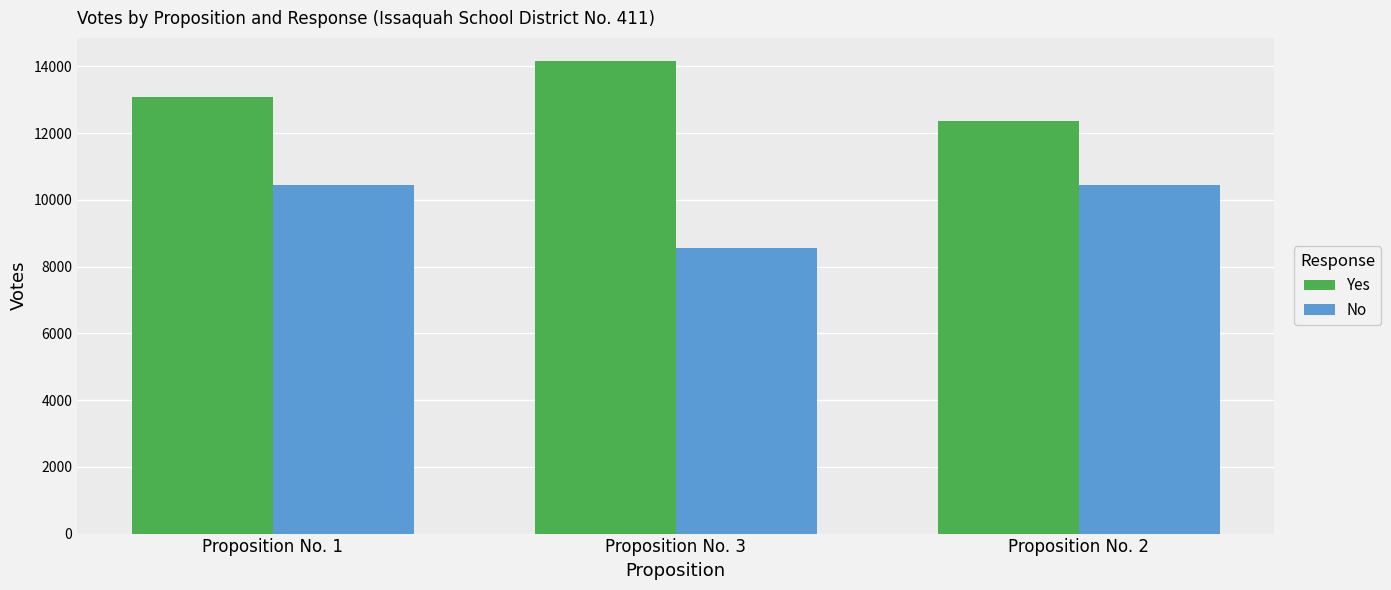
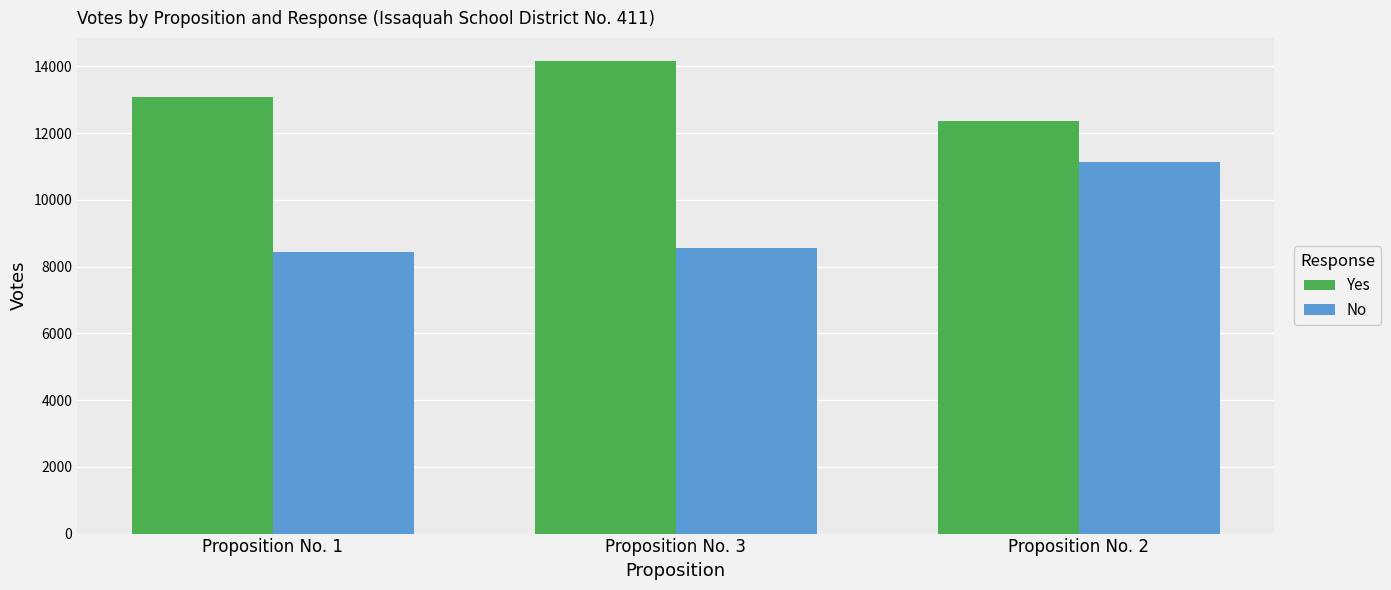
  {
    "Yes": {
      "Proposition No. 1": 13100,
      "Proposition No. 3": 14100,
      "Proposition No. 2": 12400
    },
    "No": {
-     "Proposition No. 1": 10500,
+     "Proposition No. 1": 8400,
      "Proposition No. 3": 8600,
-     "Proposition No. 2": 10500
+     "Proposition No. 2": 11100
    }
  }
